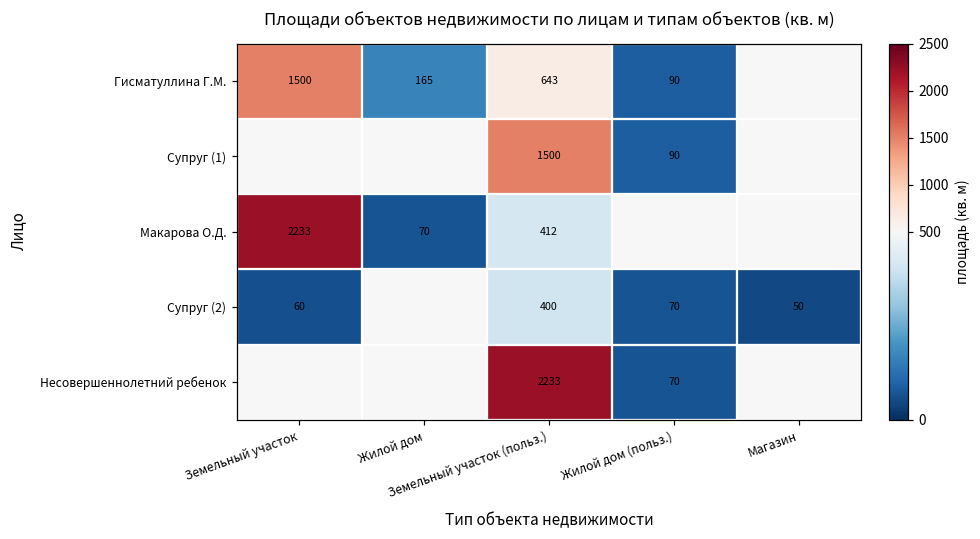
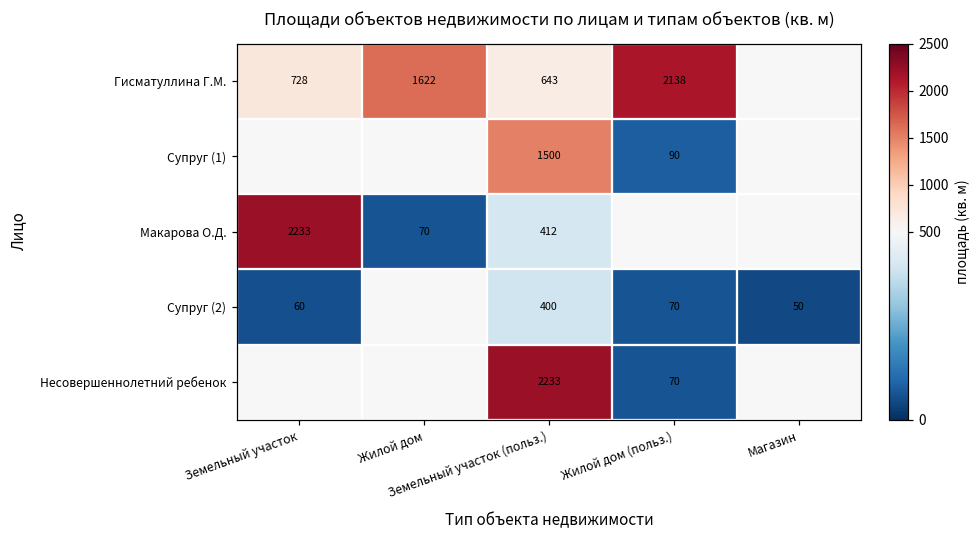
  {
    "Гисматуллина Г.М.": {
-     "Земельный участок": 1500,
-     "Жилой дом": 165,
+     "Земельный участок": 728,
+     "Жилой дом": 1622,
      "Земельный участок (польз.)": 643,
-     "Жилой дом (польз.)": 90
+     "Жилой дом (польз.)": 2138
    },
    "Супруг (1)": {
      "Земельный участок (польз.)": 1500,
      "Жилой дом (польз.)": 90
    },
    "Макарова О.Д.": {
      "Земельный участок": 2233,
      "Жилой дом": 70,
      "Земельный участок (польз.)": 412
    },
    "Супруг (2)": {
      "Земельный участок": 60,
      "Земельный участок (польз.)": 400,
      "Жилой дом (польз.)": 70,
      "Магазин": 50
    },
    "Несовершеннолетний ребенок": {
      "Земельный участок (польз.)": 2233,
      "Жилой дом (польз.)": 70
    }
  }
